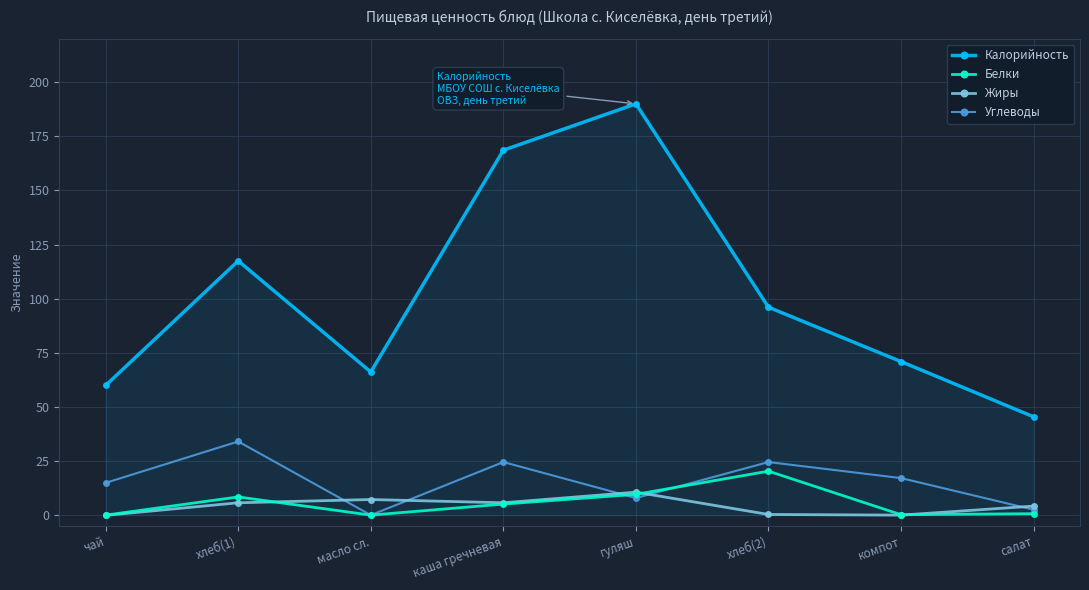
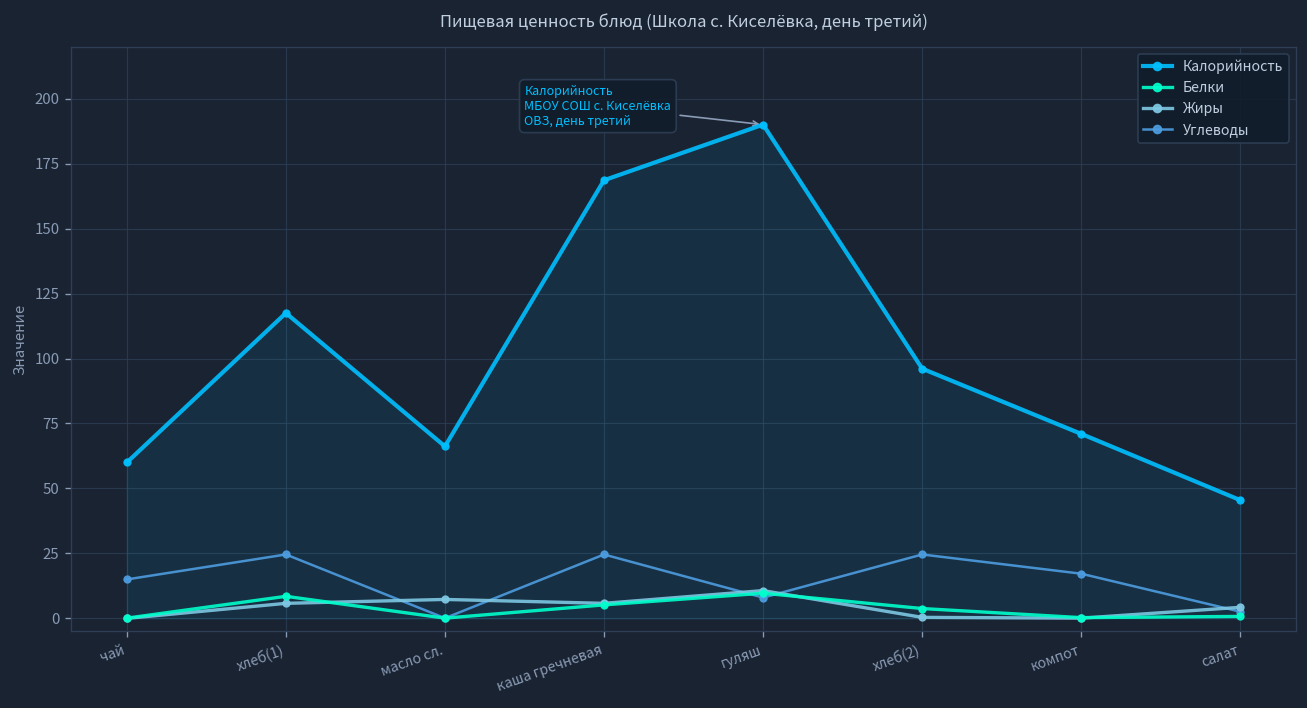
  {
    "Калорийность": {
      "чай": 60,
      "хлеб(1)": 118,
      "масло сл.": 66,
      "каша гречневая": 169,
      "гуляш": 190,
      "хлеб(2)": 96,
      "компот": 71,
      "салат": 46
    },
    "Белки": {
      "хлеб(1)": 9,
-     "хлеб(2)": 20,
+     "хлеб(2)": 4,
      "салат": 1
    },
    "Жиры": {
      "хлеб(1)": 6,
      "масло сл.": 7,
      "хлеб(2)": 0,
      "салат": 4
    },
    "Углеводы": {
      "чай": 15,
-     "хлеб(1)": 34,
+     "хлеб(1)": 25,
      "каша гречневая": 25,
      "гуляш": 8,
      "хлеб(2)": 25,
      "компот": 17,
      "салат": 3
    }
  }
